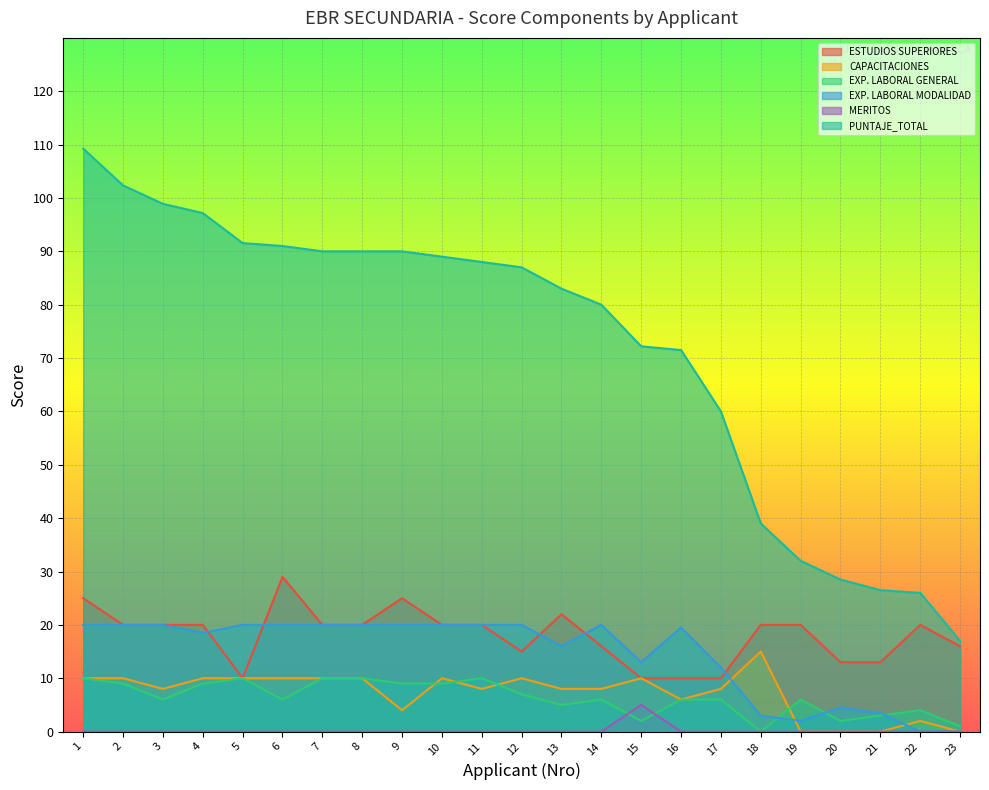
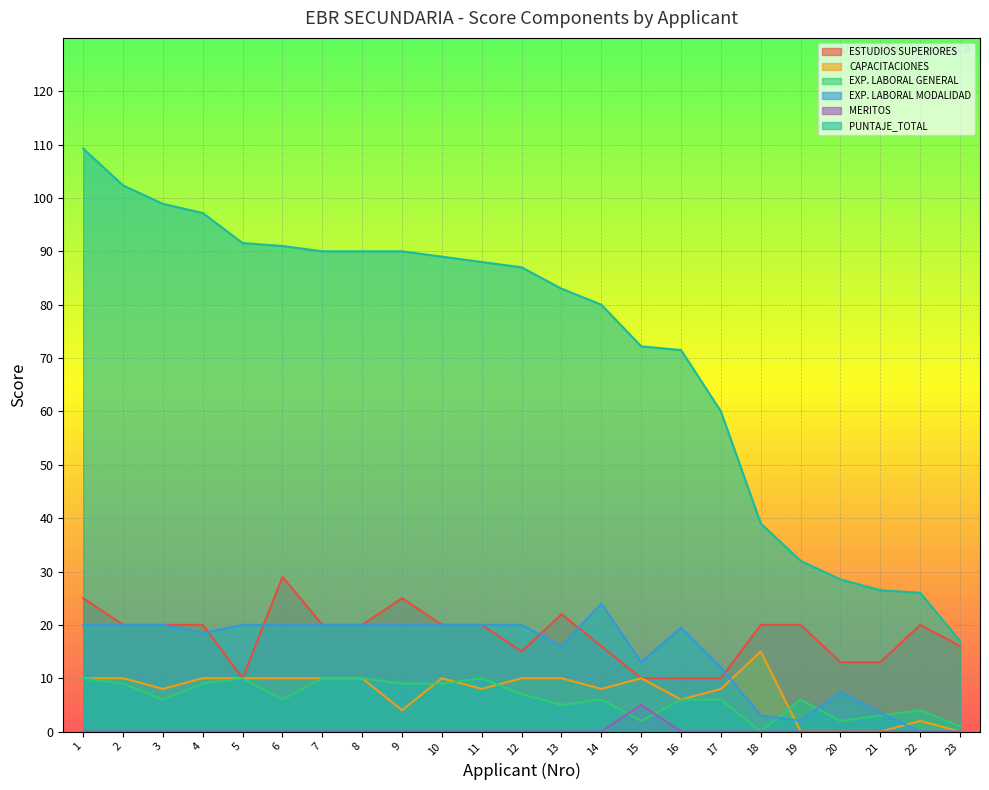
  {
    "ESTUDIOS SUPERIORES": {
      "1": 25,
      "4": 20,
      "6": 29,
      "9": 25,
      "12": 15,
      "13": 22,
      "14": 16,
      "16": 10,
      "17": 10,
      "18": 20,
      "19": 20,
      "20": 13,
      "21": 13,
      "22": 20,
      "23": 16
    },
    "CAPACITACIONES": {
      "2": 10,
      "3": 8,
      "4": 10,
      "6": 10,
      "9": 4,
      "10": 10,
      "11": 8,
      "12": 10,
-     "13": 8,
+     "13": 10,
      "14": 8,
      "17": 8,
      "18": 15,
      "22": 2
    },
    "EXP. LABORAL MODALIDAD": {
      "1": 20,
      "4": 19,
      "5": 20,
      "6": 20,
      "9": 20,
      "12": 20,
      "13": 16,
-     "14": 20,
+     "14": 24,
      "15": 13,
      "16": 20,
      "17": 12,
      "18": 3,
      "19": 2,
-     "20": 5,
+     "20": 7,
      "21": 4
    },
    "MERITOS": {
      "1": 0,
      "2": 0,
      "3": 0,
      "4": 0,
      "5": 0,
      "6": 0,
      "7": 0,
      "8": 0,
      "9": 0,
      "10": 0,
      "11": 0,
      "12": 0,
      "13": 0,
      "14": 0,
      "15": 5,
      "16": 0,
      "17": 0
    }
  }
